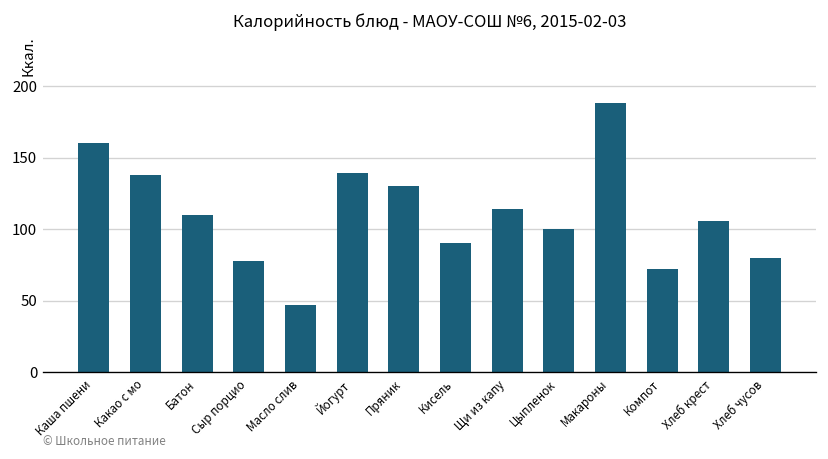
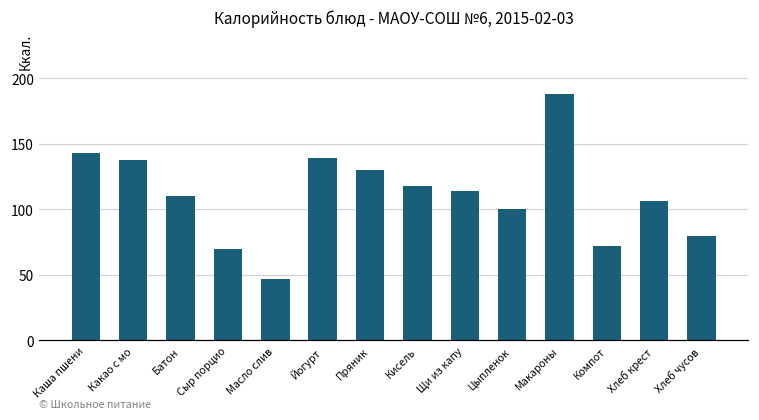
  {
-   "Каша пшени": 160,
+   "Каша пшени": 143,
    "Какао с мо": 138,
    "Батон": 110,
-   "Сыр порцио": 78,
+   "Сыр порцио": 70,
    "Масло слив": 47,
    "Йогурт": 139,
    "Пряник": 130,
-   "Кисель": 90,
+   "Кисель": 118,
    "Щи из капу": 114,
    "Цыпленок": 100,
    "Макароны": 188,
    "Компот": 72,
    "Хлеб крест": 106,
    "Хлеб чусов": 80
  }
